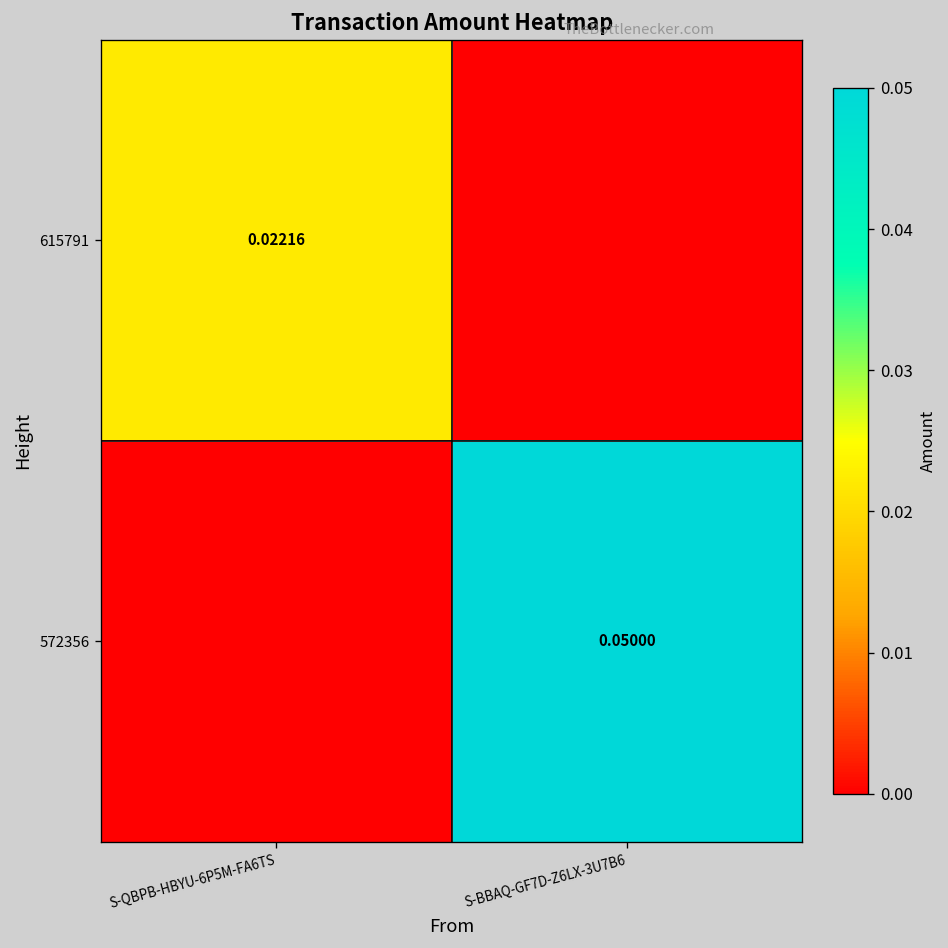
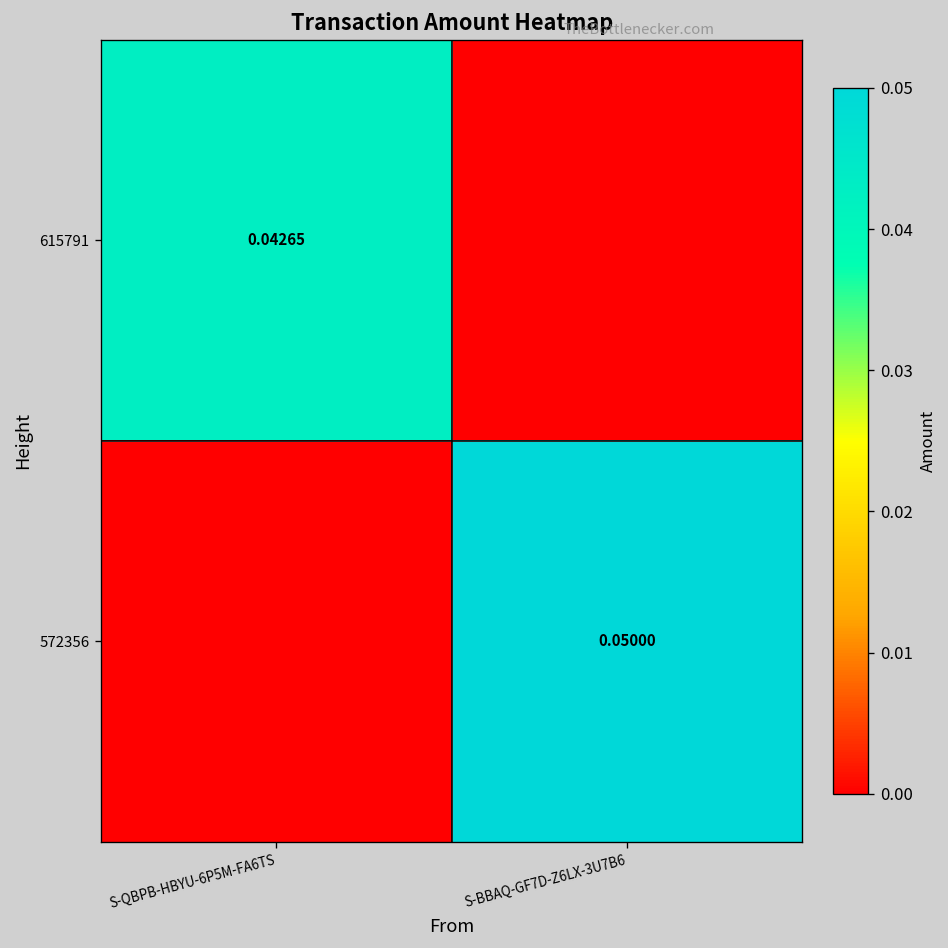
  {
    "615791": {
-     "S-QBPB-HBYU-6P5M-FA6TS": 0.02216
+     "S-QBPB-HBYU-6P5M-FA6TS": 0.04265
    },
    "572356": {
      "S-BBAQ-GF7D-Z6LX-3U7B6": 0.05000
    }
  }
